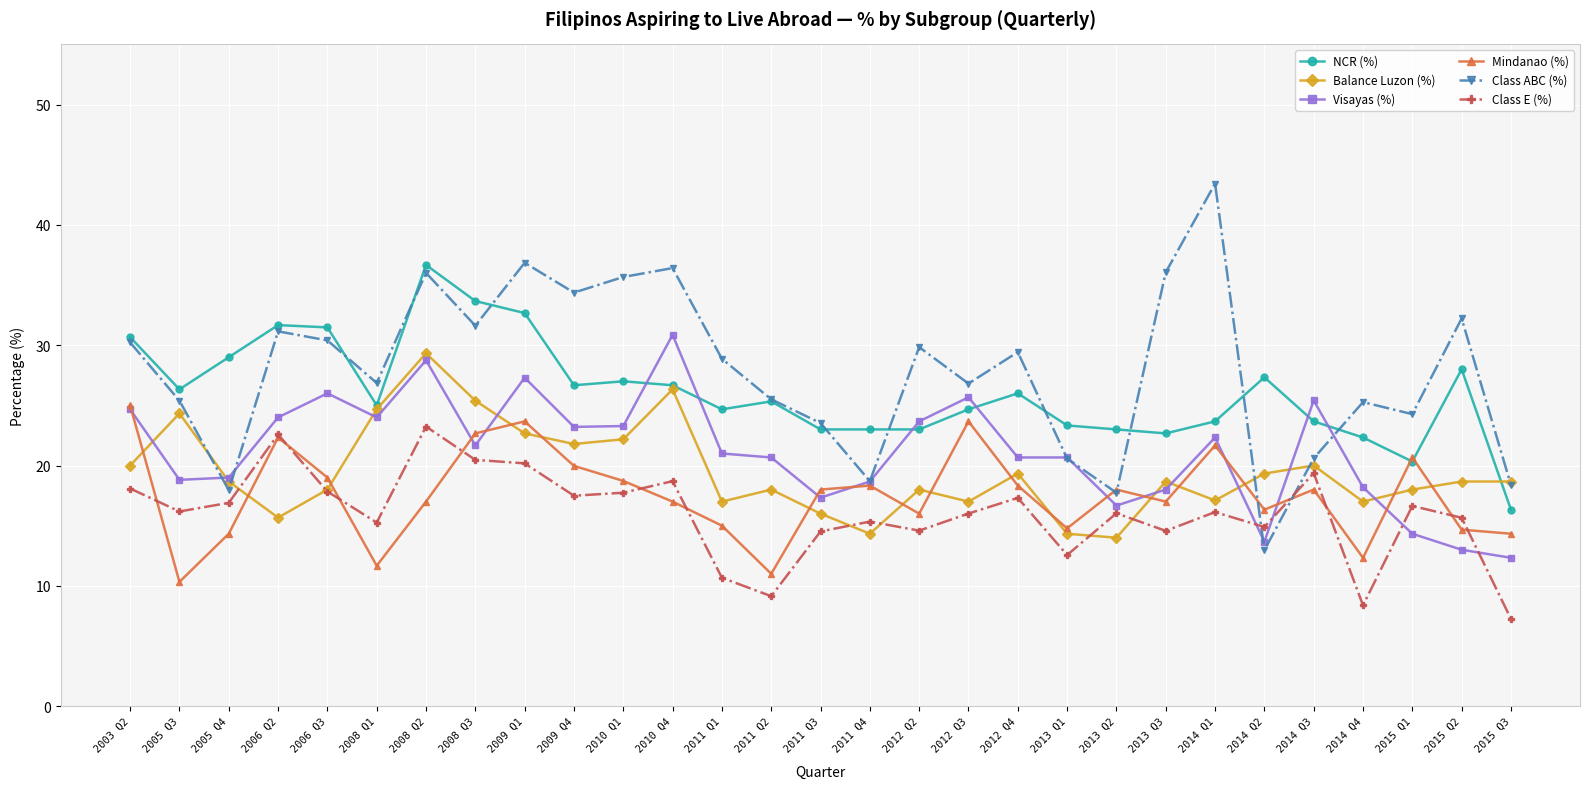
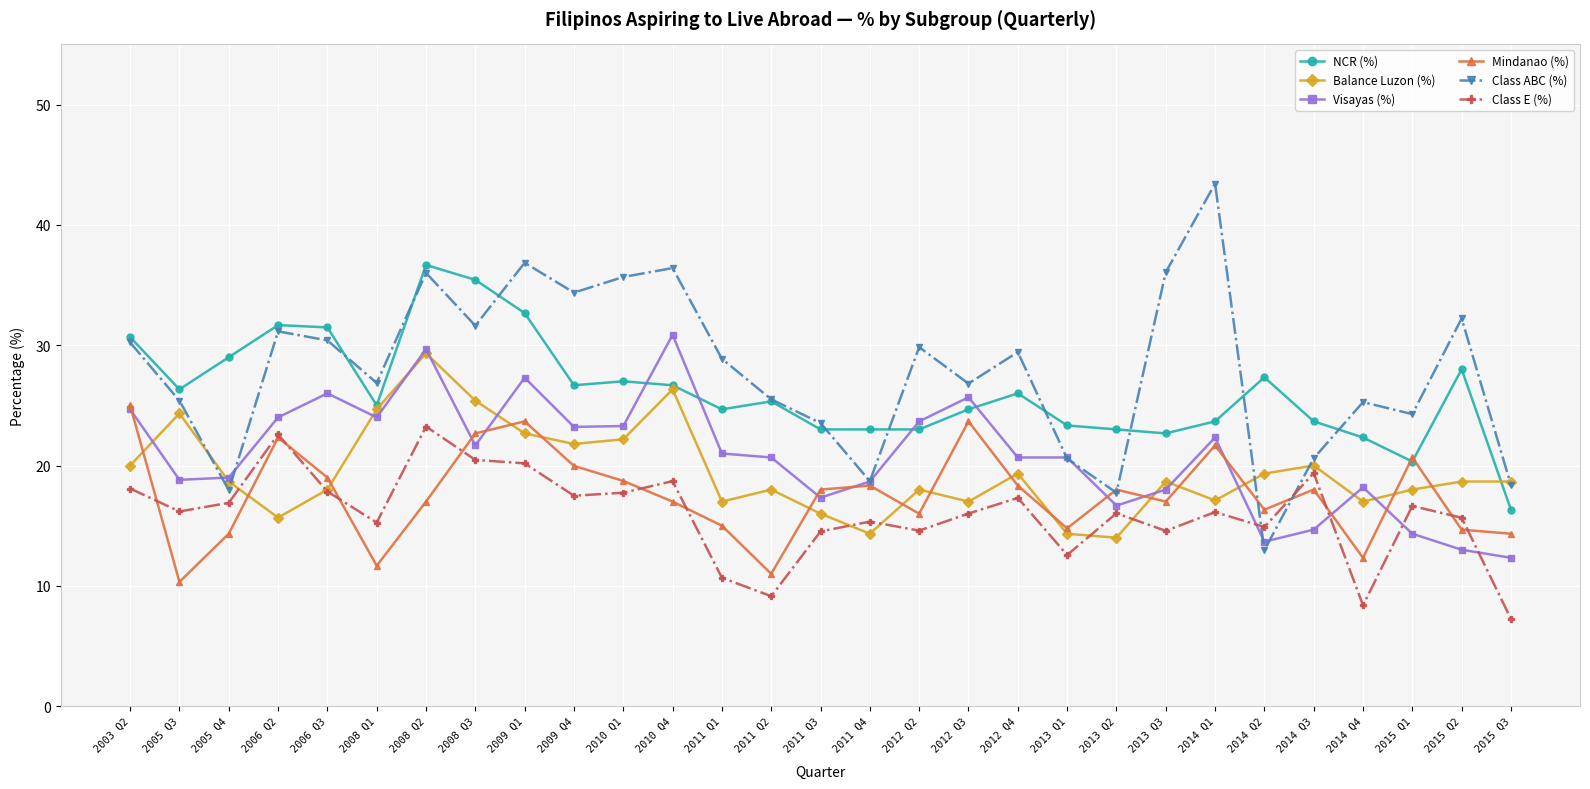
  {
    "NCR (%)": {
      "2003 Q2": 30.7,
      "2005 Q3": 26.3,
      "2005 Q4": 29.0,
      "2006 Q2": 31.7,
      "2006 Q3": 31.5,
      "2008 Q1": 25.0,
      "2008 Q2": 36.7,
-     "2008 Q3": 33.7,
+     "2008 Q3": 35.4,
      "2009 Q1": 32.7,
      "2009 Q4": 26.7,
      "2010 Q1": 27.0,
      "2010 Q4": 26.7,
      "2011 Q1": 24.7,
      "2011 Q3": 23.0,
      "2011 Q4": 23.0,
      "2012 Q2": 23.0,
      "2012 Q3": 24.7,
      "2012 Q4": 26.0,
      "2013 Q1": 23.3,
      "2013 Q2": 23.0,
      "2013 Q3": 22.7,
      "2014 Q1": 23.7,
      "2014 Q2": 27.3,
      "2014 Q3": 23.7,
      "2014 Q4": 22.3,
      "2015 Q1": 20.3,
      "2015 Q2": 28.0,
      "2015 Q3": 16.3
    },
    "Balance Luzon (%)": {
      "2003 Q2": 20.0,
      "2005 Q3": 24.3,
      "2005 Q4": 18.7,
      "2006 Q2": 15.7,
      "2008 Q1": 24.7,
      "2008 Q2": 29.3,
      "2008 Q3": 25.4,
      "2009 Q1": 22.7,
      "2009 Q4": 21.8,
      "2010 Q1": 22.2,
      "2010 Q4": 26.3,
      "2011 Q1": 17.0,
      "2011 Q2": 18.0,
      "2011 Q3": 16.0,
      "2011 Q4": 14.3,
      "2012 Q2": 18.0,
      "2012 Q3": 17.0,
      "2012 Q4": 19.3,
      "2013 Q1": 14.3,
      "2013 Q2": 14.0,
      "2013 Q3": 18.7,
      "2014 Q1": 17.1,
      "2014 Q2": 19.3,
      "2014 Q3": 20.0,
      "2014 Q4": 17.0,
      "2015 Q1": 18.0,
      "2015 Q2": 18.7,
      "2015 Q3": 18.7
    },
    "Visayas (%)": {
      "2003 Q2": 24.7,
      "2005 Q3": 18.8,
      "2005 Q4": 19.0,
      "2006 Q2": 24.0,
      "2006 Q3": 26.0,
      "2008 Q1": 24.0,
-     "2008 Q2": 28.8,
+     "2008 Q2": 29.7,
      "2008 Q3": 21.7,
      "2009 Q1": 27.3,
      "2009 Q4": 23.2,
      "2010 Q1": 23.3,
      "2010 Q4": 30.9,
      "2011 Q1": 21.0,
      "2011 Q2": 20.7,
      "2011 Q3": 17.3,
      "2012 Q2": 23.7,
      "2012 Q3": 25.7,
      "2012 Q4": 20.7,
      "2013 Q2": 16.7,
      "2013 Q3": 18.0,
      "2014 Q1": 22.3,
      "2014 Q2": 13.7,
-     "2014 Q3": 25.4,
+     "2014 Q3": 14.7,
      "2014 Q4": 18.2,
      "2015 Q1": 14.3,
      "2015 Q2": 13.0,
      "2015 Q3": 12.3
    },
    "Class ABC (%)": {
      "2003 Q2": 30.2,
      "2005 Q3": 25.4,
      "2005 Q4": 18.0,
      "2006 Q2": 31.2,
      "2006 Q3": 30.4,
      "2008 Q1": 26.9,
      "2008 Q2": 36.0,
      "2008 Q3": 31.6,
      "2009 Q1": 36.9,
      "2009 Q4": 34.4,
      "2010 Q1": 35.7,
      "2010 Q4": 36.4,
      "2011 Q1": 28.9,
      "2011 Q3": 23.5,
      "2012 Q2": 29.8,
      "2012 Q3": 26.8,
      "2012 Q4": 29.4,
      "2013 Q2": 17.7,
      "2013 Q3": 36.1,
      "2014 Q1": 43.4,
      "2014 Q2": 13.0,
      "2014 Q3": 20.6,
      "2014 Q4": 25.3,
      "2015 Q1": 24.3,
      "2015 Q2": 32.2,
      "2015 Q3": 18.4
    }
  }
